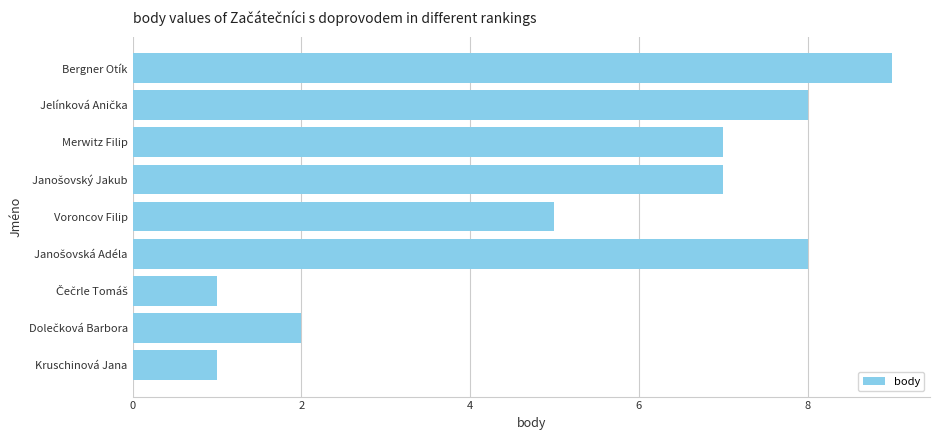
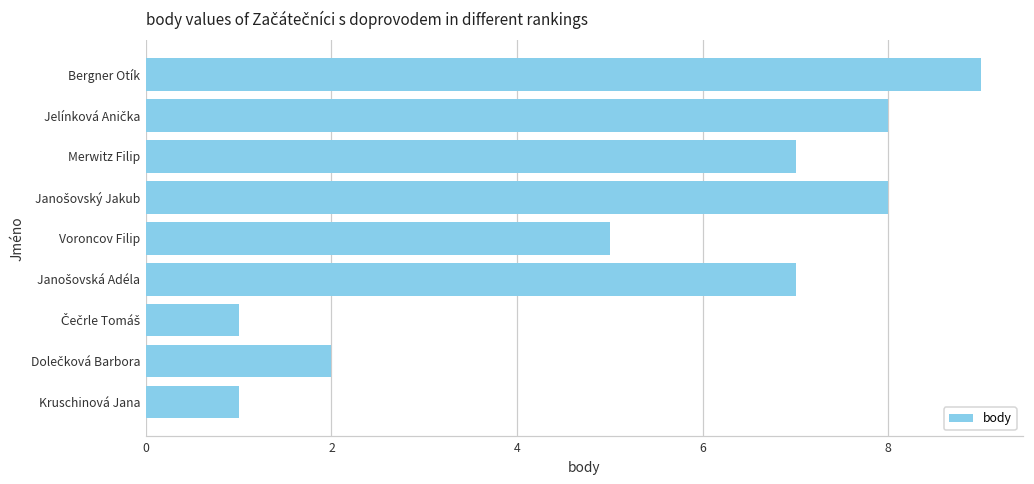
  {
    "Bergner Otík": 9,
    "Jelínková Anička": 8,
    "Merwitz Filip": 7,
-   "Janošovský Jakub": 7,
+   "Janošovský Jakub": 8,
    "Voroncov Filip": 5,
-   "Janošovská Adéla": 8,
+   "Janošovská Adéla": 7,
    "Čečrle Tomáš": 1,
    "Dolečková Barbora": 2,
    "Kruschinová Jana": 1
  }
